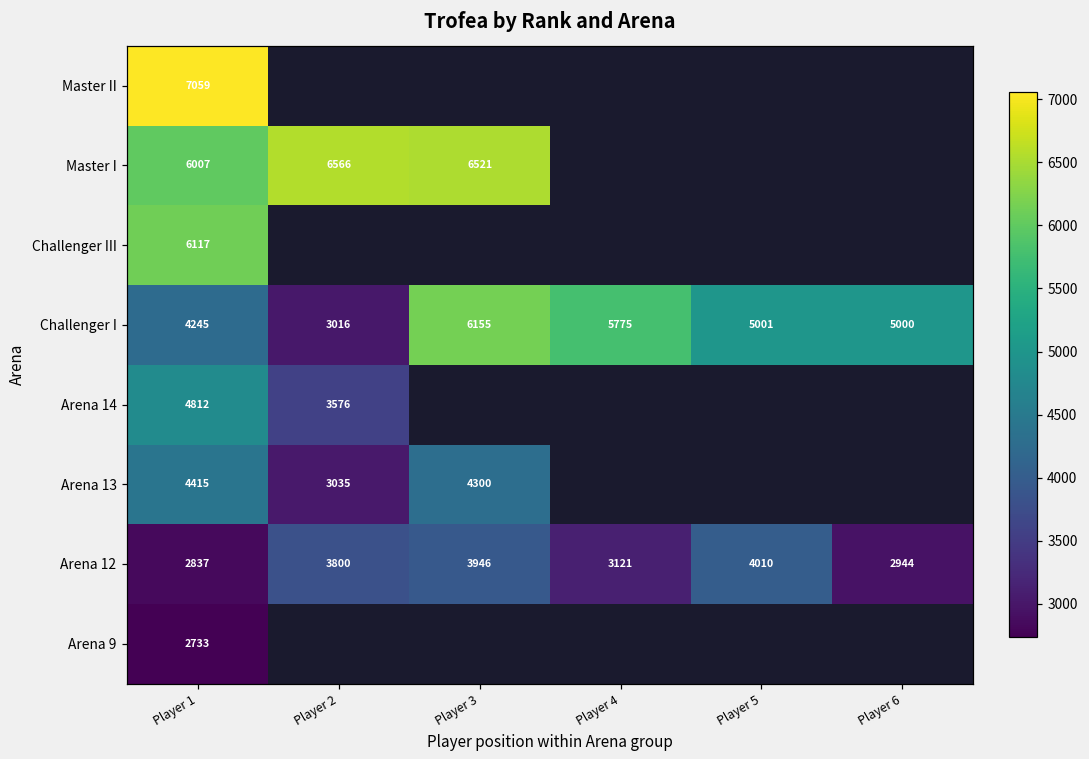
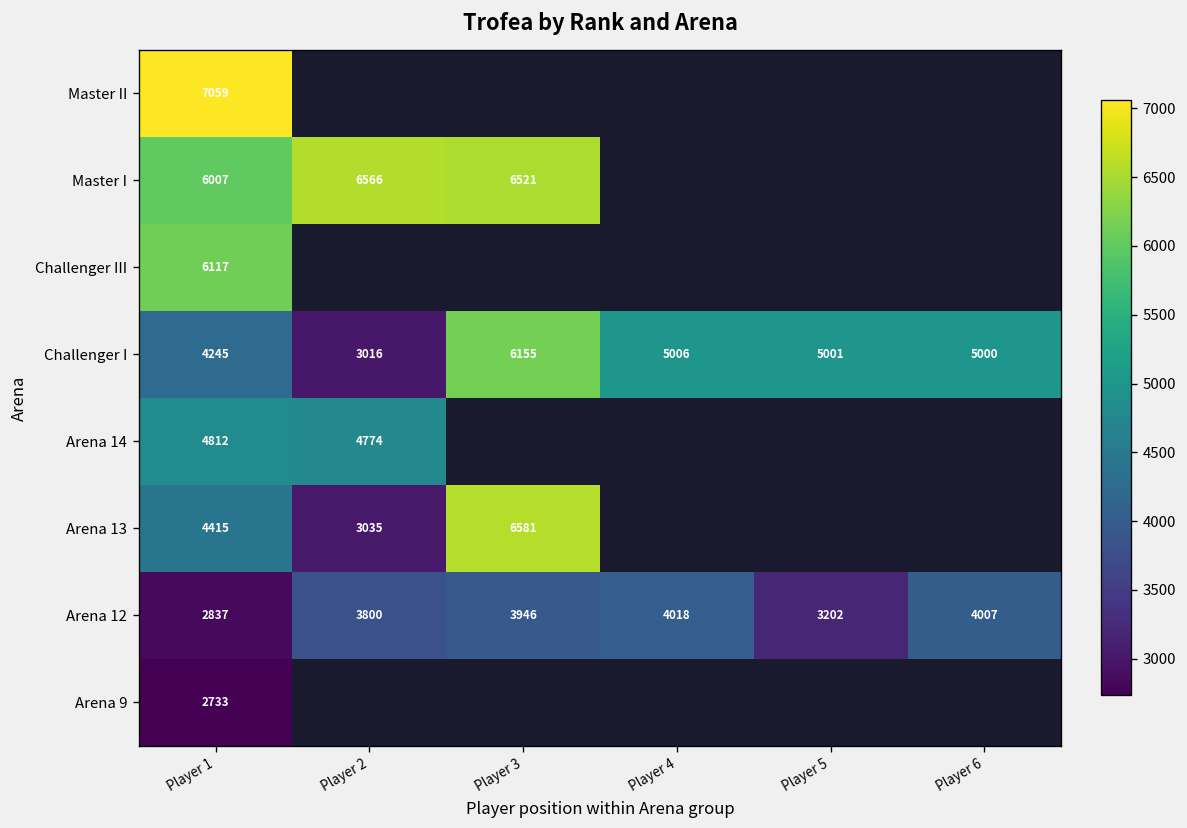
  {
    "Master II": {
      "Player 1": 7059
    },
    "Master I": {
      "Player 1": 6007,
      "Player 2": 6566,
      "Player 3": 6521
    },
    "Challenger III": {
      "Player 1": 6117
    },
    "Challenger I": {
      "Player 1": 4245,
      "Player 2": 3016,
      "Player 3": 6155,
-     "Player 4": 5775,
+     "Player 4": 5006,
      "Player 5": 5001,
      "Player 6": 5000
    },
    "Arena 14": {
      "Player 1": 4812,
-     "Player 2": 3576
+     "Player 2": 4774
    },
    "Arena 13": {
      "Player 1": 4415,
      "Player 2": 3035,
-     "Player 3": 4300
+     "Player 3": 6581
    },
    "Arena 12": {
      "Player 1": 2837,
      "Player 2": 3800,
      "Player 3": 3946,
-     "Player 4": 3121,
-     "Player 5": 4010,
-     "Player 6": 2944
+     "Player 4": 4018,
+     "Player 5": 3202,
+     "Player 6": 4007
    },
    "Arena 9": {
      "Player 1": 2733
    }
  }
